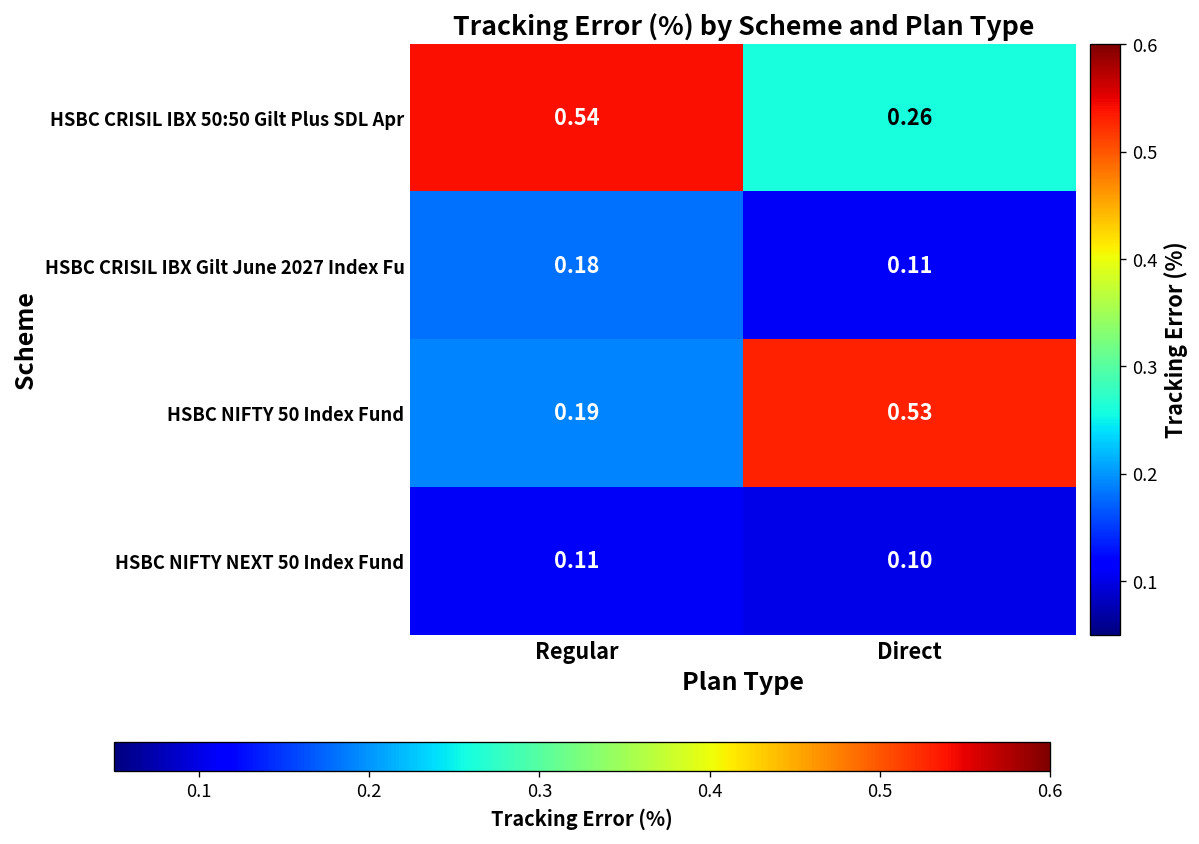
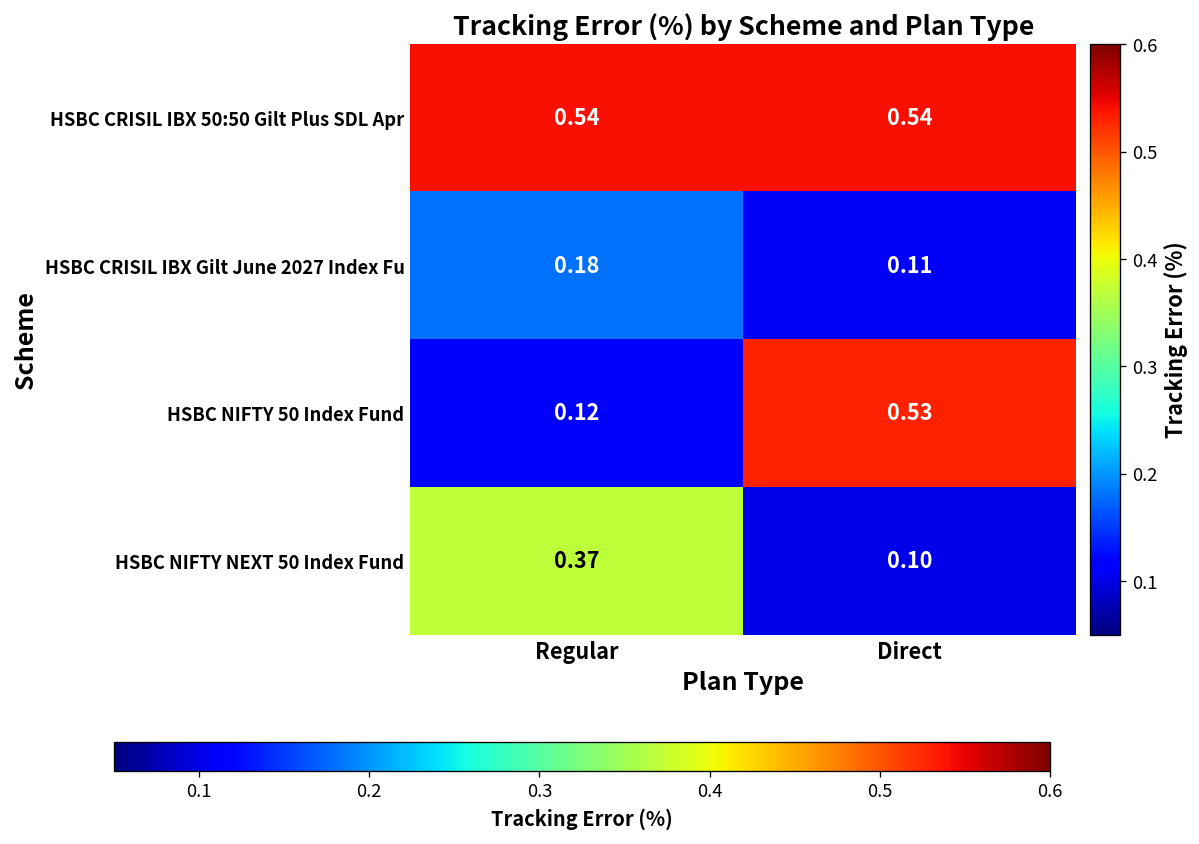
  {
    "HSBC CRISIL IBX 50:50 Gilt Plus SDL Apr": {
      "Regular": 0.54,
-     "Direct": 0.26
+     "Direct": 0.54
    },
    "HSBC CRISIL IBX Gilt June 2027 Index Fu": {
      "Regular": 0.18,
      "Direct": 0.11
    },
    "HSBC NIFTY 50 Index Fund": {
-     "Regular": 0.19,
+     "Regular": 0.12,
      "Direct": 0.53
    },
    "HSBC NIFTY NEXT 50 Index Fund": {
-     "Regular": 0.11,
+     "Regular": 0.37,
      "Direct": 0.10
    }
  }
